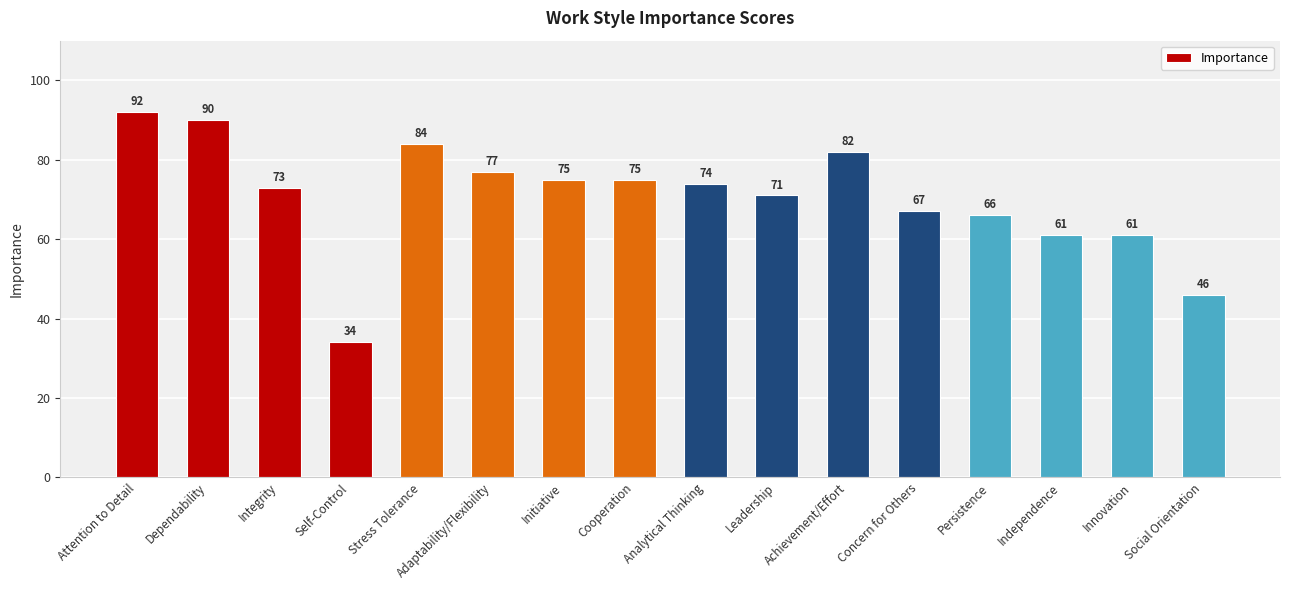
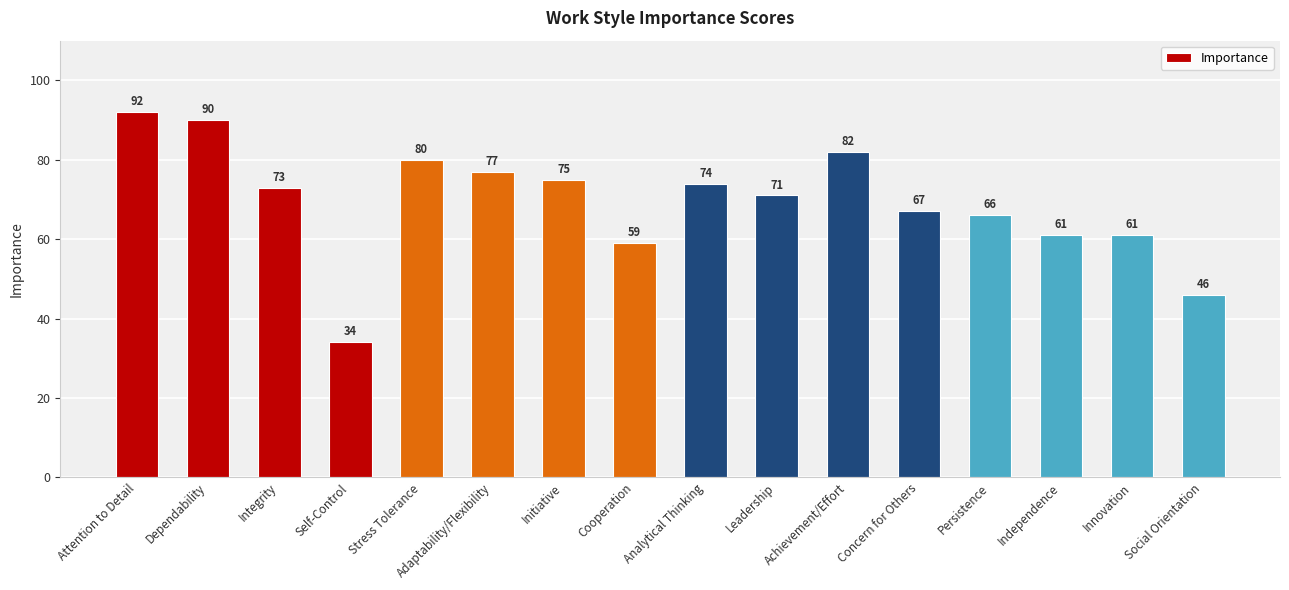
  {
    "Attention to Detail": 92,
    "Dependability": 90,
    "Integrity": 73,
    "Self-Control": 34,
-   "Stress Tolerance": 84,
+   "Stress Tolerance": 80,
    "Adaptability/Flexibility": 77,
    "Initiative": 75,
-   "Cooperation": 75,
+   "Cooperation": 59,
    "Analytical Thinking": 74,
    "Leadership": 71,
    "Achievement/Effort": 82,
    "Concern for Others": 67,
    "Persistence": 66,
    "Independence": 61,
    "Innovation": 61,
    "Social Orientation": 46
  }
